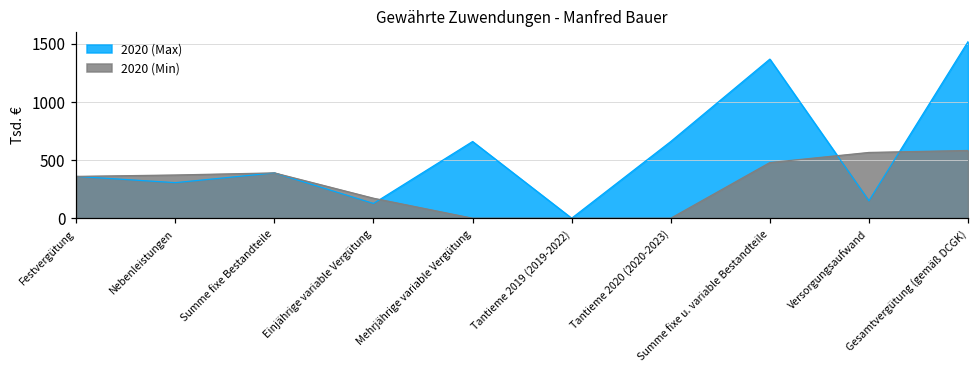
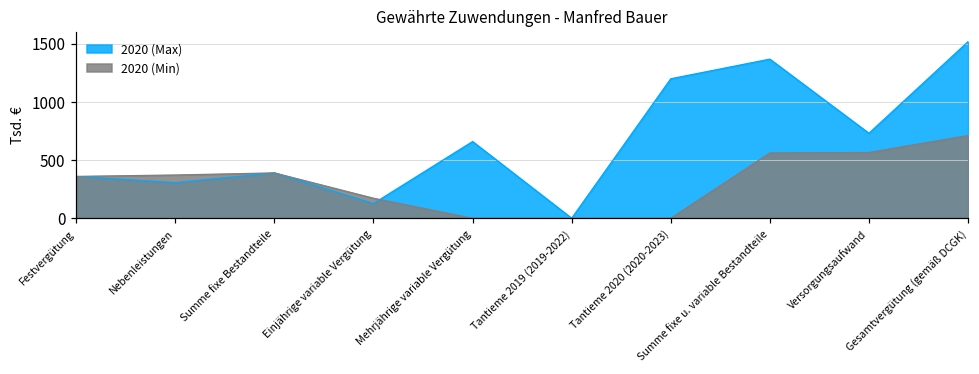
  {
    "2020 (Max)": {
      "Nebenleistungen": 310,
      "Einjährige variable Vergütung": 130,
      "Mehrjährige variable Vergütung": 660,
-     "Tantieme 2020 (2020-2023)": 660,
+     "Tantieme 2020 (2020-2023)": 1200,
      "Summe fixe u. variable Bestandteile": 1370,
-     "Versorgungsaufwand": 150,
+     "Versorgungsaufwand": 730,
      "Gesamtvergütung (gemäß DCGK)": 1520
    },
    "2020 (Min)": {
      "Nebenleistungen": 370,
      "Einjährige variable Vergütung": 170,
      "Mehrjährige variable Vergütung": 0,
      "Tantieme 2020 (2020-2023)": 0,
-     "Summe fixe u. variable Bestandteile": 480,
+     "Summe fixe u. variable Bestandteile": 560,
      "Versorgungsaufwand": 570,
-     "Gesamtvergütung (gemäß DCGK)": 580
+     "Gesamtvergütung (gemäß DCGK)": 710
    }
  }
